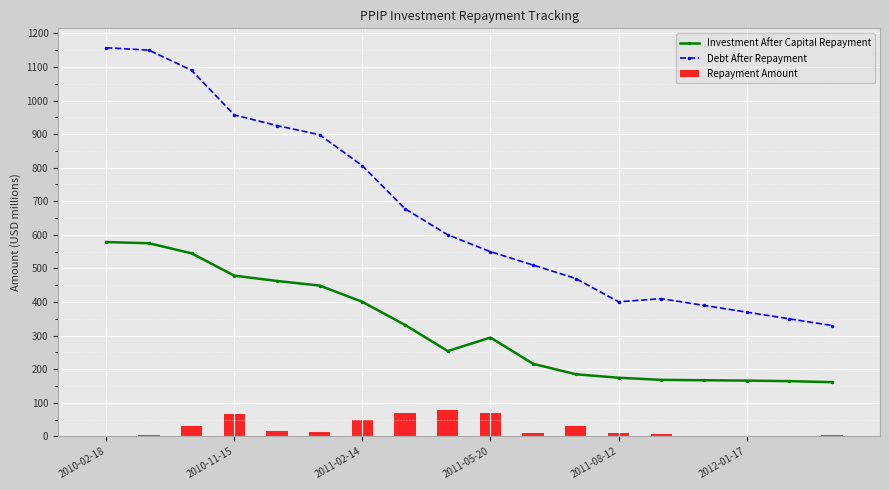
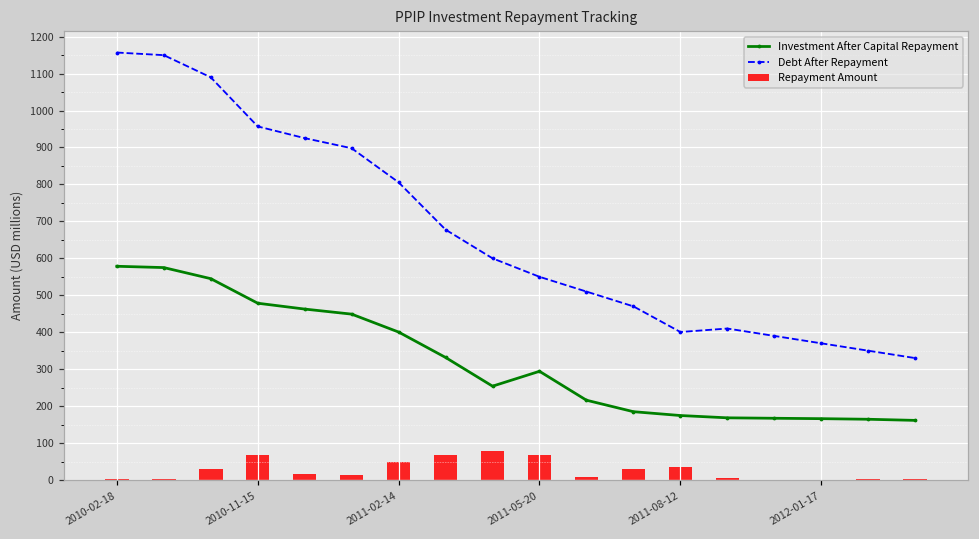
  {
    "Investment After Capital Repayment": {
      "2010-02-18": 580,
      "2010-11-15": 480,
      "2011-02-14": 400,
      "2011-05-20": 290,
      "2011-08-12": 170,
      "2012-01-17": 170
    },
    "Repayment Amount": {
      "2010-11-15": 70,
      "2011-02-14": 50,
      "2011-05-20": 70,
-     "2011-08-12": 10
+     "2011-08-12": 40
    },
    "Debt After Repayment": {
      "2010-02-18": 1160,
      "2010-11-15": 960,
      "2011-02-14": 810,
      "2011-05-20": 550,
      "2011-08-12": 400,
      "2012-01-17": 370
    }
  }
